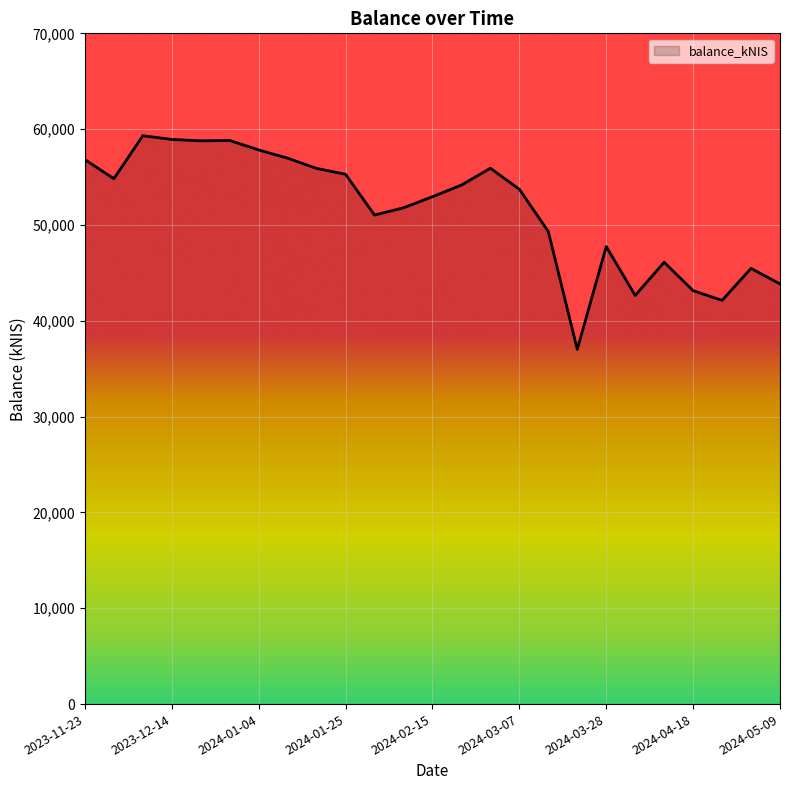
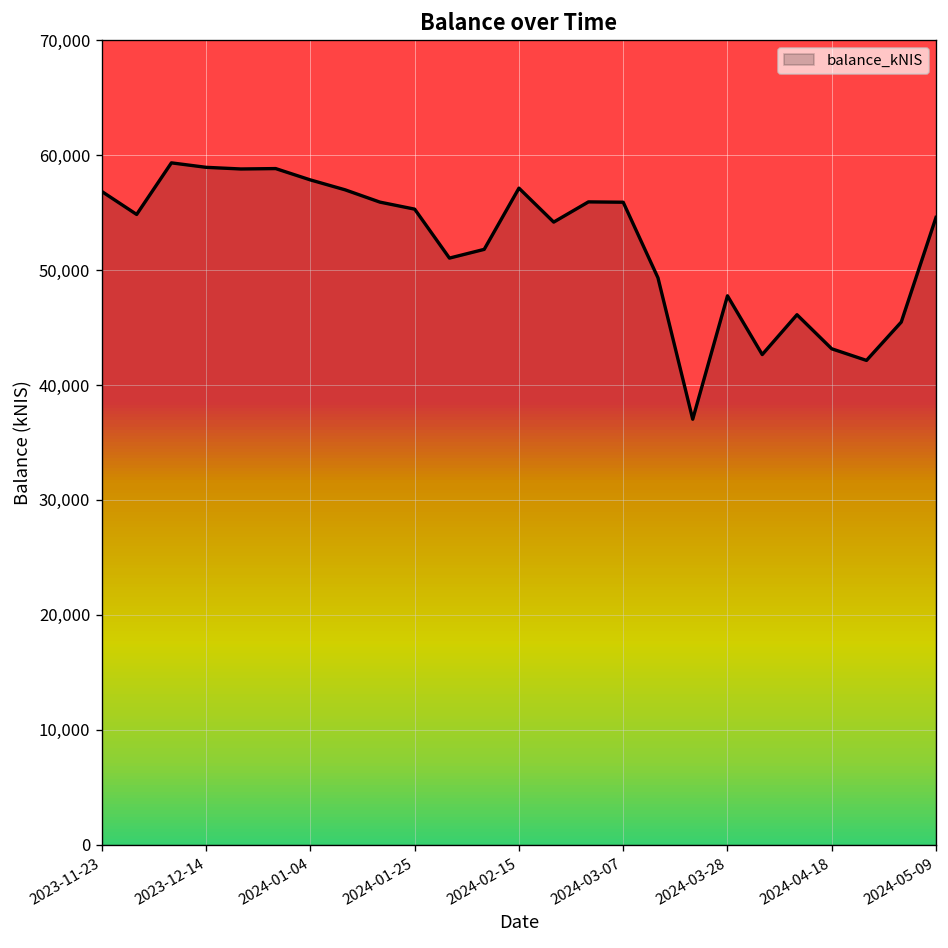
  {
    "2023-11-23": "57,000",
    "2023-12-14": "59,000",
    "2024-01-04": "58,000",
    "2024-01-25": "55,000",
-   "2024-02-15": "53,000",
-   "2024-03-07": "54,000",
+   "2024-02-15": "57,000",
+   "2024-03-07": "56,000",
    "2024-03-28": "48,000",
    "2024-04-18": "43,000",
-   "2024-05-09": "44,000"
+   "2024-05-09": "55,000"
  }
